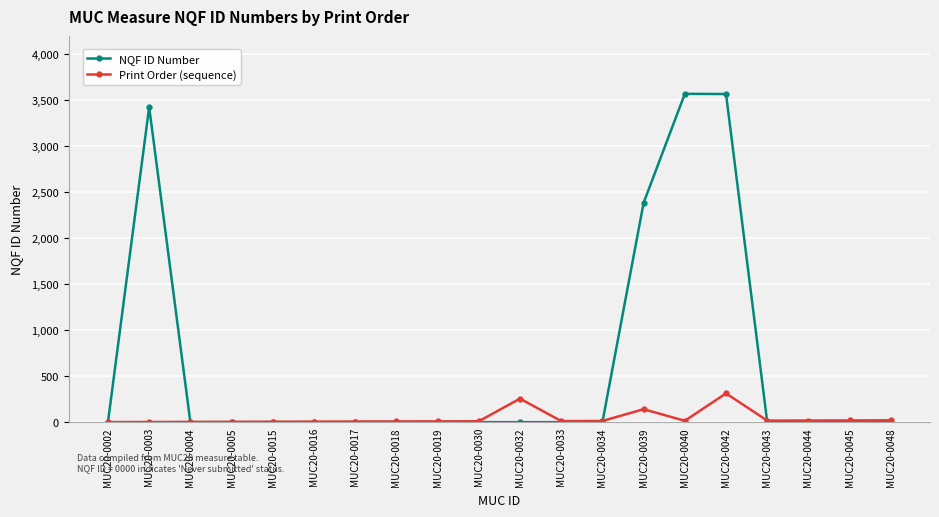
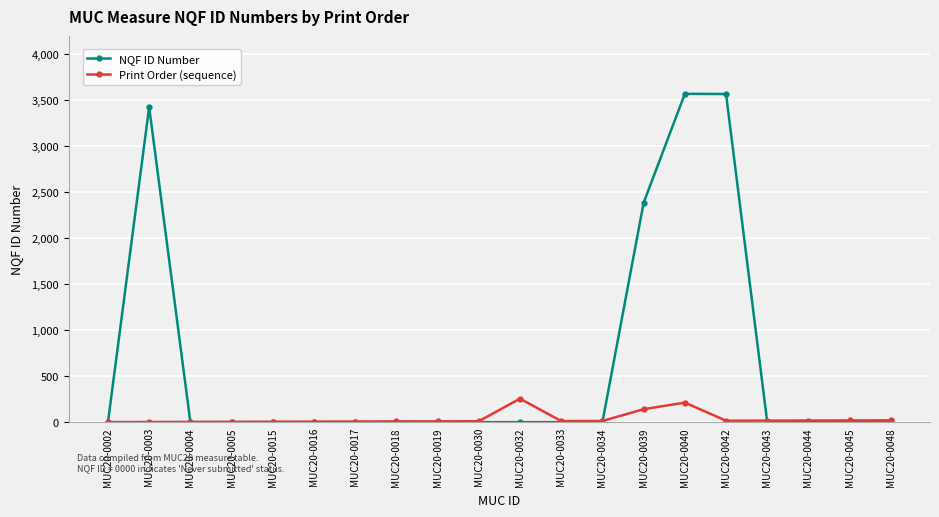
  {
    "NQF ID Number": {
      "MUC20-0003": "3,400",
      "MUC20-0032": "0",
      "MUC20-0039": "2,400",
      "MUC20-0040": "3,600",
      "MUC20-0042": "3,600"
    },
    "Print Order (sequence)": {
      "MUC20-0003": "0",
      "MUC20-0032": "300",
      "MUC20-0039": "100",
-     "MUC20-0040": "0",
-     "MUC20-0042": "300"
+     "MUC20-0040": "200",
+     "MUC20-0042": "0"
    }
  }
